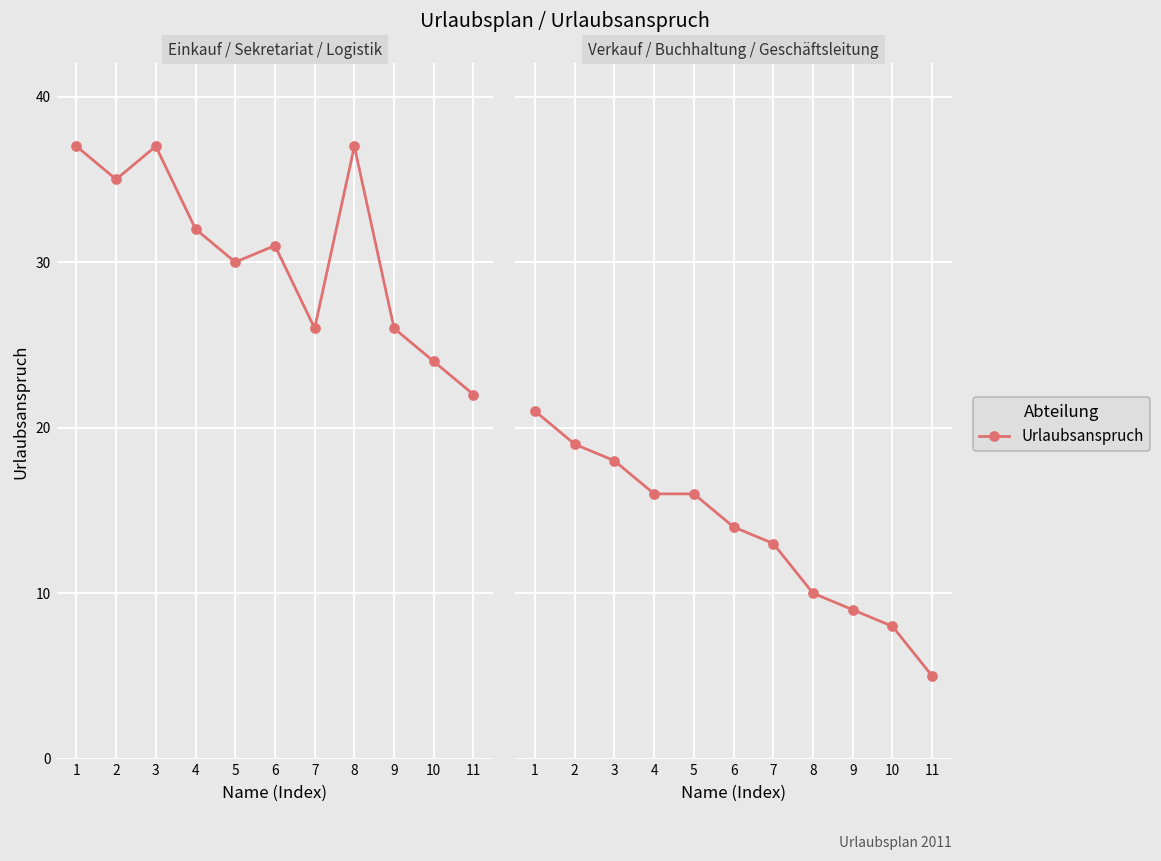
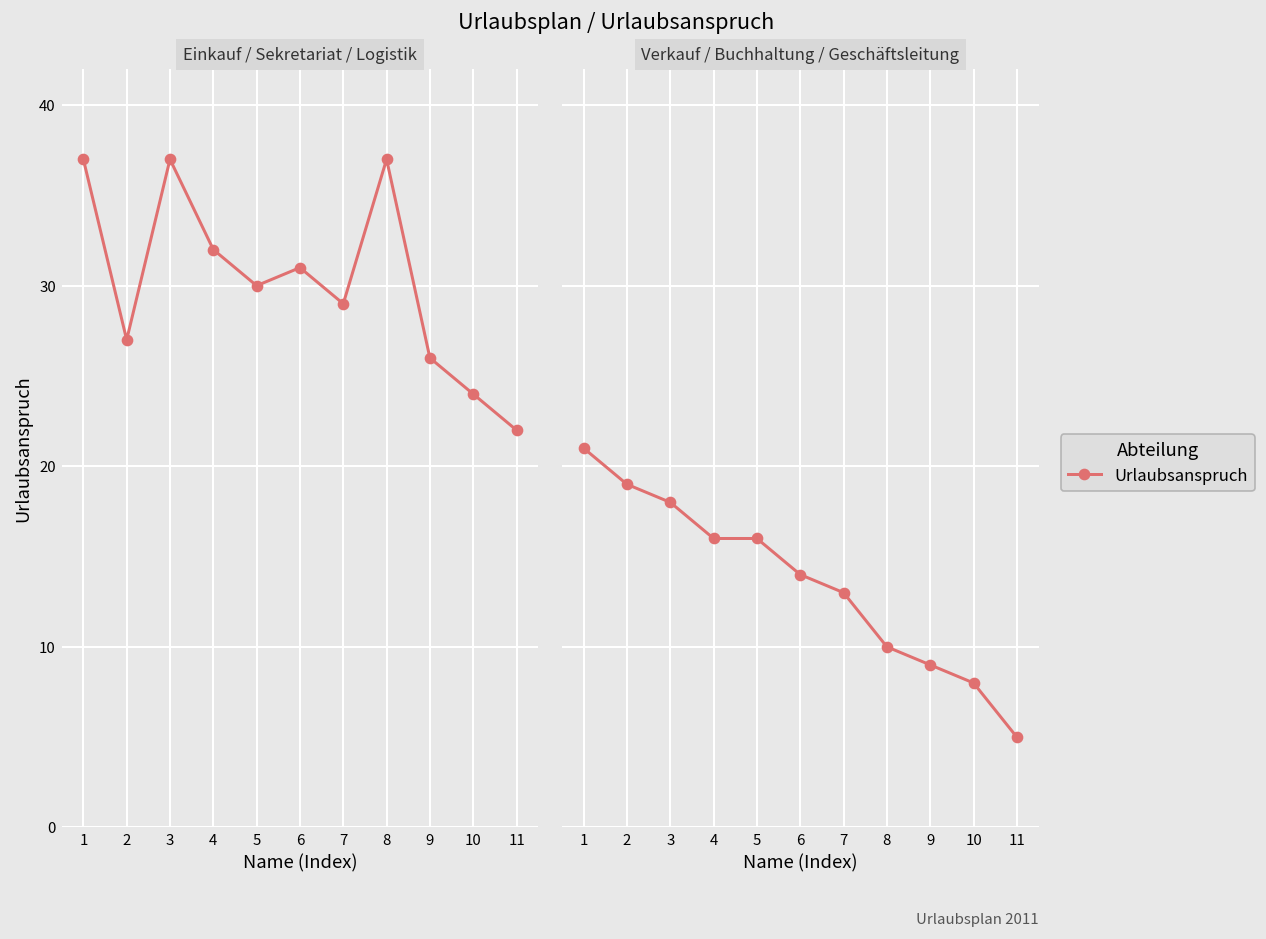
  {
    "Einkauf / Sekretariat / Logistik": {
      "1": 37,
-     "2": 35,
+     "2": 27,
      "3": 37,
      "4": 32,
      "5": 30,
      "6": 31,
-     "7": 26,
+     "7": 29,
      "8": 37,
      "9": 26,
      "10": 24,
      "11": 22
    }
  }
